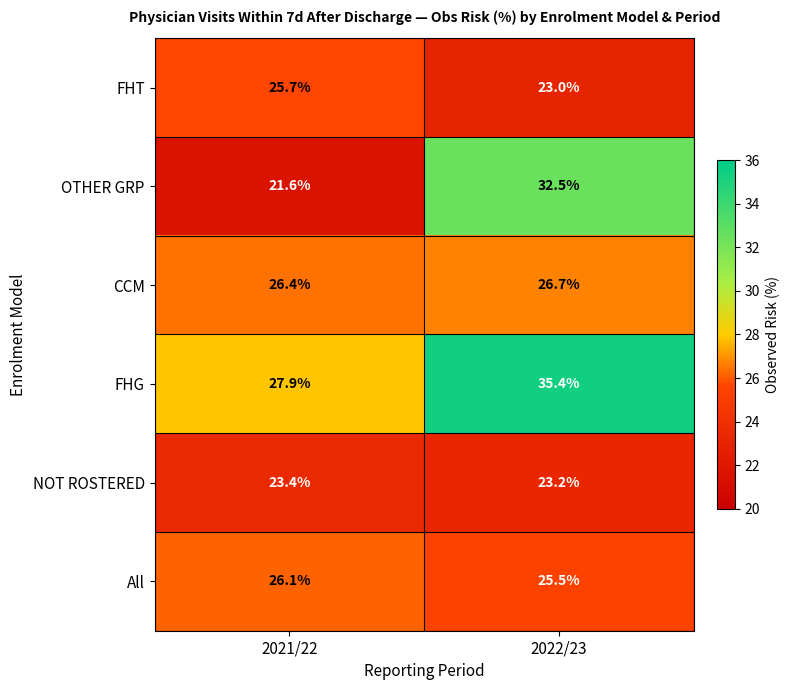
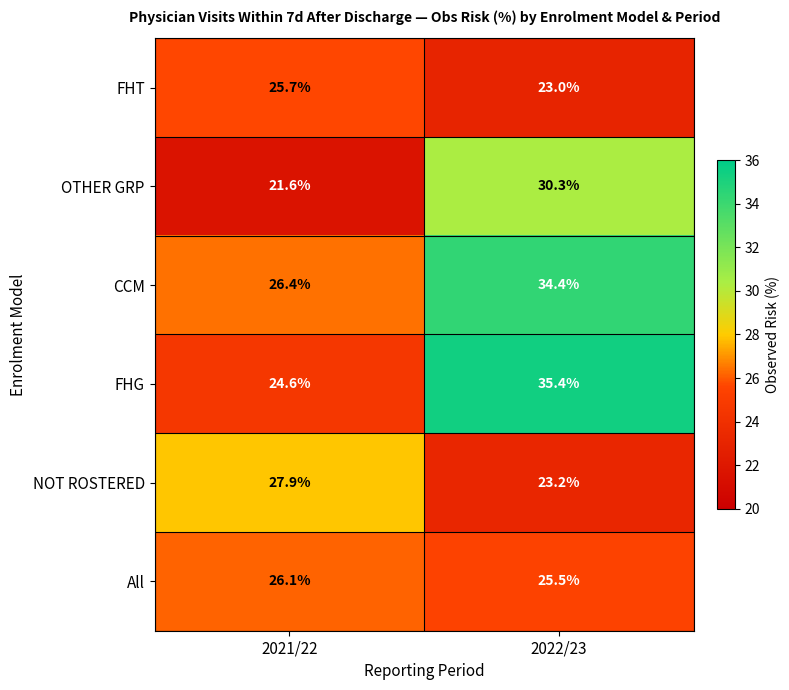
  {
    "FHT": {
      "2021/22": "25.7%",
      "2022/23": "23.0%"
    },
    "OTHER GRP": {
      "2021/22": "21.6%",
-     "2022/23": "32.5%"
+     "2022/23": "30.3%"
    },
    "CCM": {
      "2021/22": "26.4%",
-     "2022/23": "26.7%"
+     "2022/23": "34.4%"
    },
    "FHG": {
-     "2021/22": "27.9%",
+     "2021/22": "24.6%",
      "2022/23": "35.4%"
    },
    "NOT ROSTERED": {
-     "2021/22": "23.4%",
+     "2021/22": "27.9%",
      "2022/23": "23.2%"
    },
    "All": {
      "2021/22": "26.1%",
      "2022/23": "25.5%"
    }
  }
